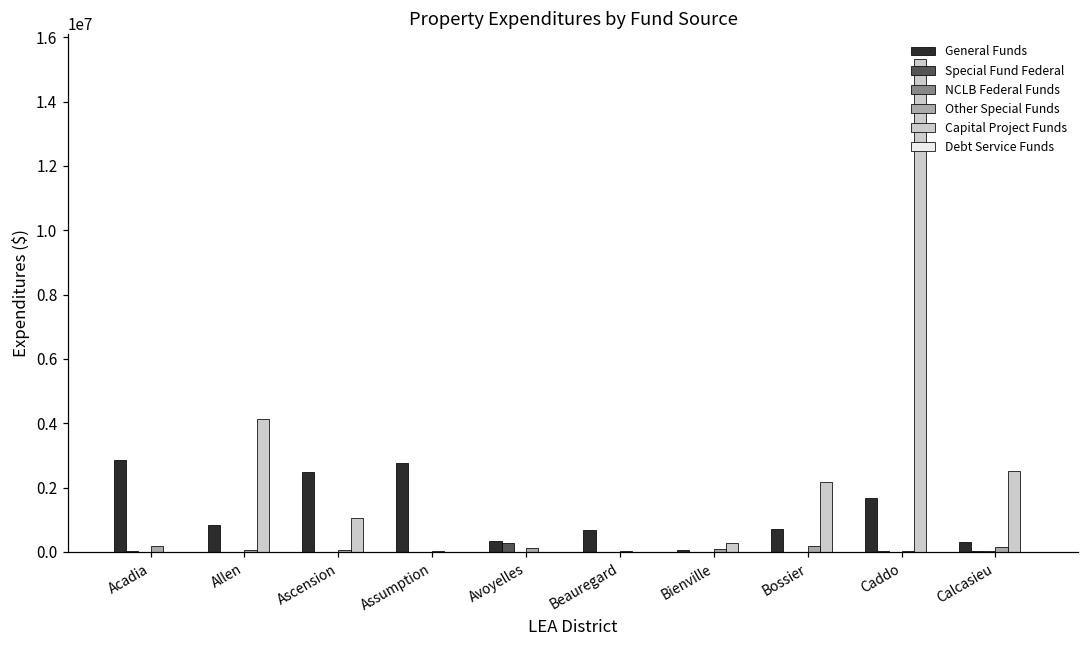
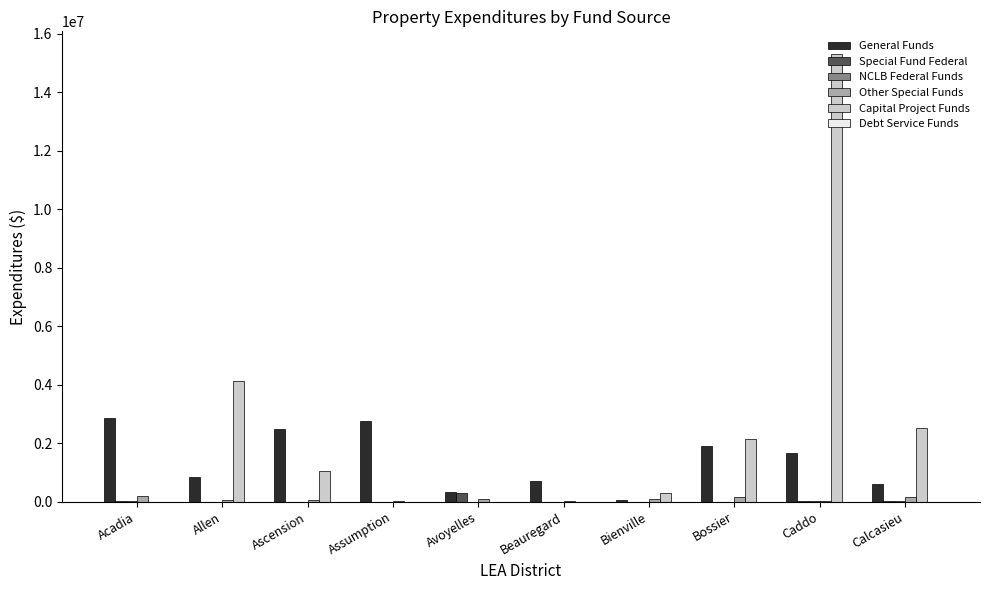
  {
    "General Funds": {
      "Acadia": 2800000,
      "Allen": 800000,
      "Ascension": 2500000,
      "Assumption": 2800000,
      "Avoyelles": 300000,
      "Beauregard": 700000,
-     "Bossier": 700000,
+     "Bossier": 1900000,
      "Caddo": 1700000,
-     "Calcasieu": 300000
+     "Calcasieu": 600000
    },
    "Special Fund Federal": {
      "Ascension": 0,
      "Assumption": 0,
      "Avoyelles": 300000,
      "Beauregard": 0,
      "Bienville": 0,
      "Bossier": 0
    }
  }
